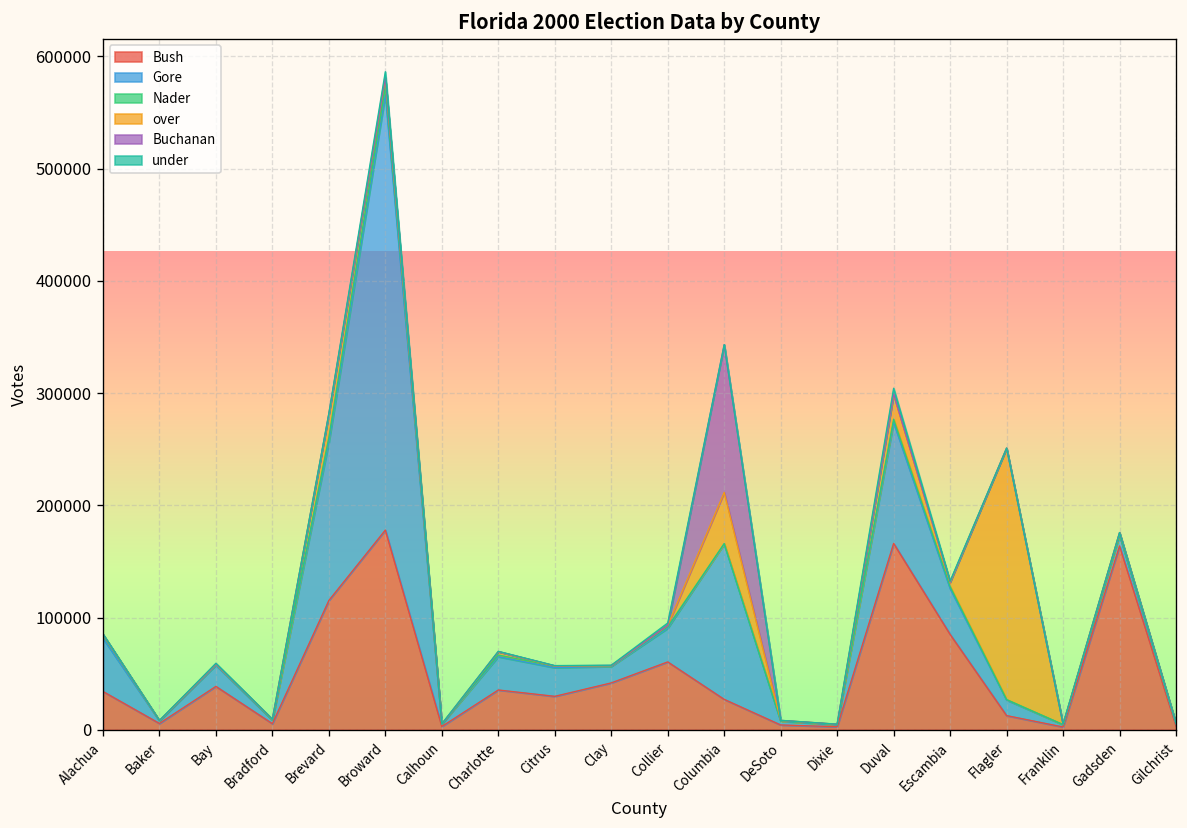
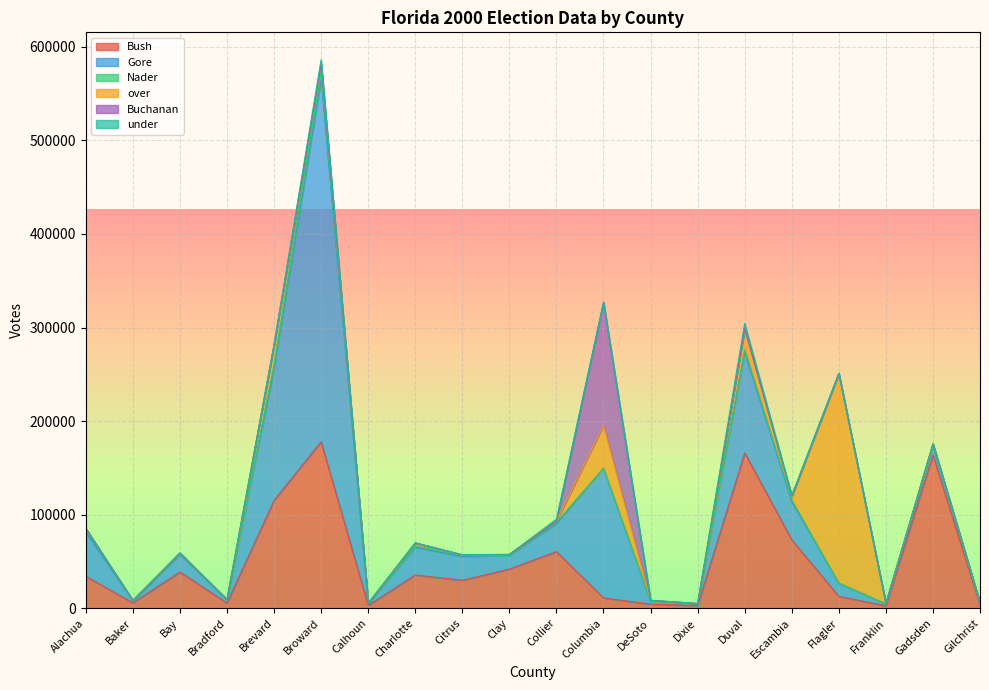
  {
    "Bush": {
      "Alachua": 30000,
      "Bay": 40000,
      "Bradford": 10000,
      "Brevard": 120000,
      "Broward": 180000,
      "Charlotte": 40000,
      "Citrus": 30000,
      "Clay": 40000,
      "Collier": 60000,
-     "Columbia": 30000,
+     "Columbia": 10000,
      "DeSoto": 0,
      "Duval": 170000,
-     "Escambia": 80000,
+     "Escambia": 70000,
      "Flagler": 10000,
      "Gadsden": 160000
    },
    "Gore": {
      "Alachua": 50000,
      "Brevard": 140000,
      "Broward": 390000
    },
    "over": {
      "Columbia": 50000
    }
  }
